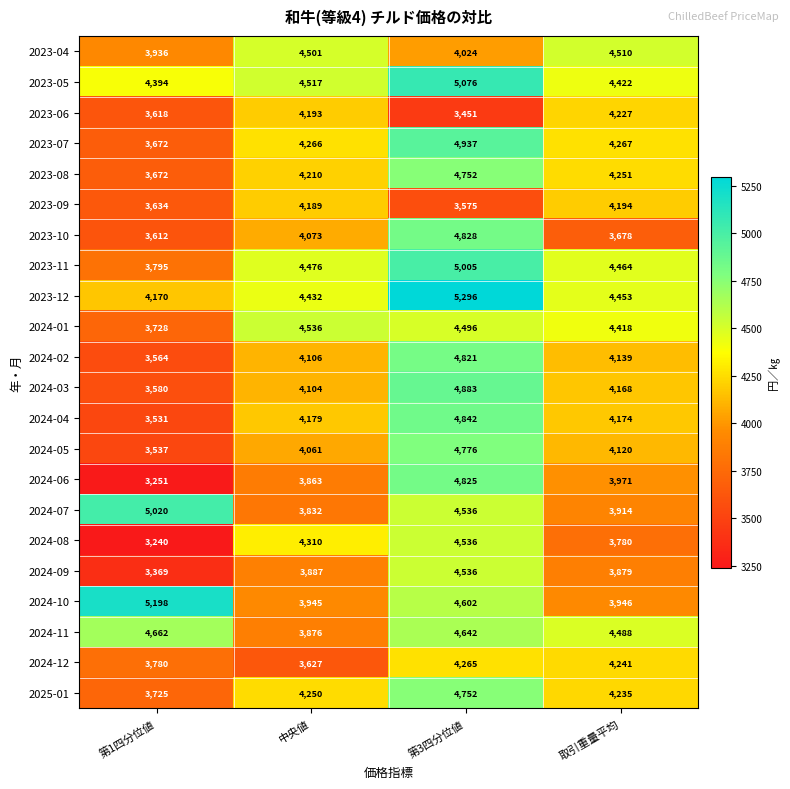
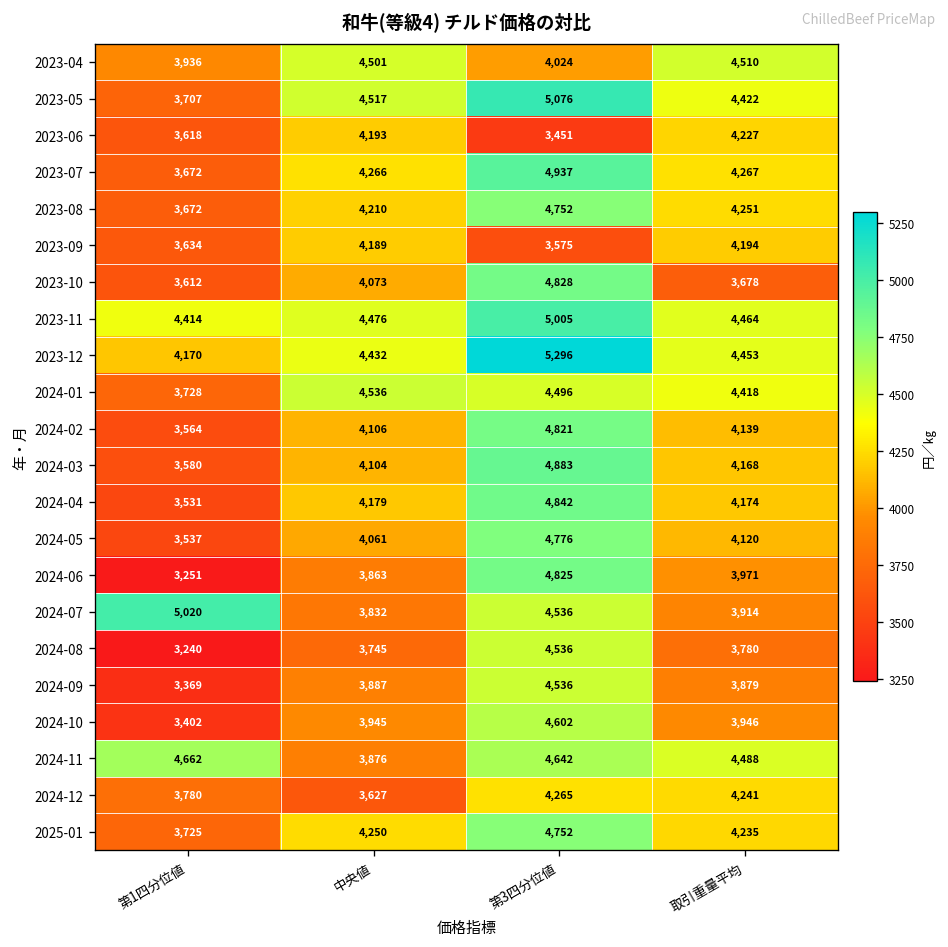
  {
    "2023-04": {
      "第1四分位値": "3,936",
      "中央値": "4,501",
      "第3四分位値": "4,024",
      "取引重量平均": "4,510"
    },
    "2023-05": {
-     "第1四分位値": "4,394",
+     "第1四分位値": "3,707",
      "中央値": "4,517",
      "第3四分位値": "5,076",
      "取引重量平均": "4,422"
    },
    "2023-06": {
      "第1四分位値": "3,618",
      "中央値": "4,193",
      "第3四分位値": "3,451",
      "取引重量平均": "4,227"
    },
    "2023-07": {
      "第1四分位値": "3,672",
      "中央値": "4,266",
      "第3四分位値": "4,937",
      "取引重量平均": "4,267"
    },
    "2023-08": {
      "第1四分位値": "3,672",
      "中央値": "4,210",
      "第3四分位値": "4,752",
      "取引重量平均": "4,251"
    },
    "2023-09": {
      "第1四分位値": "3,634",
      "中央値": "4,189",
      "第3四分位値": "3,575",
      "取引重量平均": "4,194"
    },
    "2023-10": {
      "第1四分位値": "3,612",
      "中央値": "4,073",
      "第3四分位値": "4,828",
      "取引重量平均": "3,678"
    },
    "2023-11": {
-     "第1四分位値": "3,795",
+     "第1四分位値": "4,414",
      "中央値": "4,476",
      "第3四分位値": "5,005",
      "取引重量平均": "4,464"
    },
    "2023-12": {
      "第1四分位値": "4,170",
      "中央値": "4,432",
      "第3四分位値": "5,296",
      "取引重量平均": "4,453"
    },
    "2024-01": {
      "第1四分位値": "3,728",
      "中央値": "4,536",
      "第3四分位値": "4,496",
      "取引重量平均": "4,418"
    },
    "2024-02": {
      "第1四分位値": "3,564",
      "中央値": "4,106",
      "第3四分位値": "4,821",
      "取引重量平均": "4,139"
    },
    "2024-03": {
      "第1四分位値": "3,580",
      "中央値": "4,104",
      "第3四分位値": "4,883",
      "取引重量平均": "4,168"
    },
    "2024-04": {
      "第1四分位値": "3,531",
      "中央値": "4,179",
      "第3四分位値": "4,842",
      "取引重量平均": "4,174"
    },
    "2024-05": {
      "第1四分位値": "3,537",
      "中央値": "4,061",
      "第3四分位値": "4,776",
      "取引重量平均": "4,120"
    },
    "2024-06": {
      "第1四分位値": "3,251",
      "中央値": "3,863",
      "第3四分位値": "4,825",
      "取引重量平均": "3,971"
    },
    "2024-07": {
      "第1四分位値": "5,020",
      "中央値": "3,832",
      "第3四分位値": "4,536",
      "取引重量平均": "3,914"
    },
    "2024-08": {
      "第1四分位値": "3,240",
-     "中央値": "4,310",
+     "中央値": "3,745",
      "第3四分位値": "4,536",
      "取引重量平均": "3,780"
    },
    "2024-09": {
      "第1四分位値": "3,369",
      "中央値": "3,887",
      "第3四分位値": "4,536",
      "取引重量平均": "3,879"
    },
    "2024-10": {
-     "第1四分位値": "5,198",
+     "第1四分位値": "3,402",
      "中央値": "3,945",
      "第3四分位値": "4,602",
      "取引重量平均": "3,946"
    },
    "2024-11": {
      "第1四分位値": "4,662",
      "中央値": "3,876",
      "第3四分位値": "4,642",
      "取引重量平均": "4,488"
    },
    "2024-12": {
      "第1四分位値": "3,780",
      "中央値": "3,627",
      "第3四分位値": "4,265",
      "取引重量平均": "4,241"
    },
    "2025-01": {
      "第1四分位値": "3,725",
      "中央値": "4,250",
      "第3四分位値": "4,752",
      "取引重量平均": "4,235"
    }
  }
